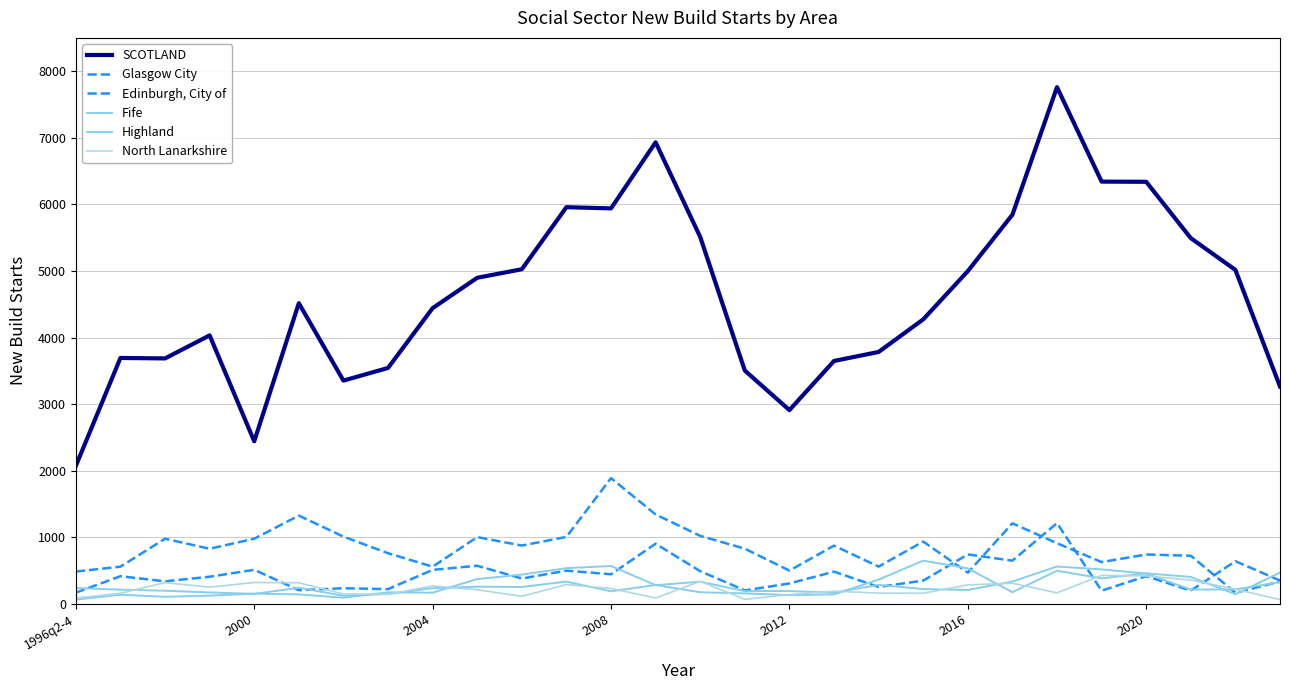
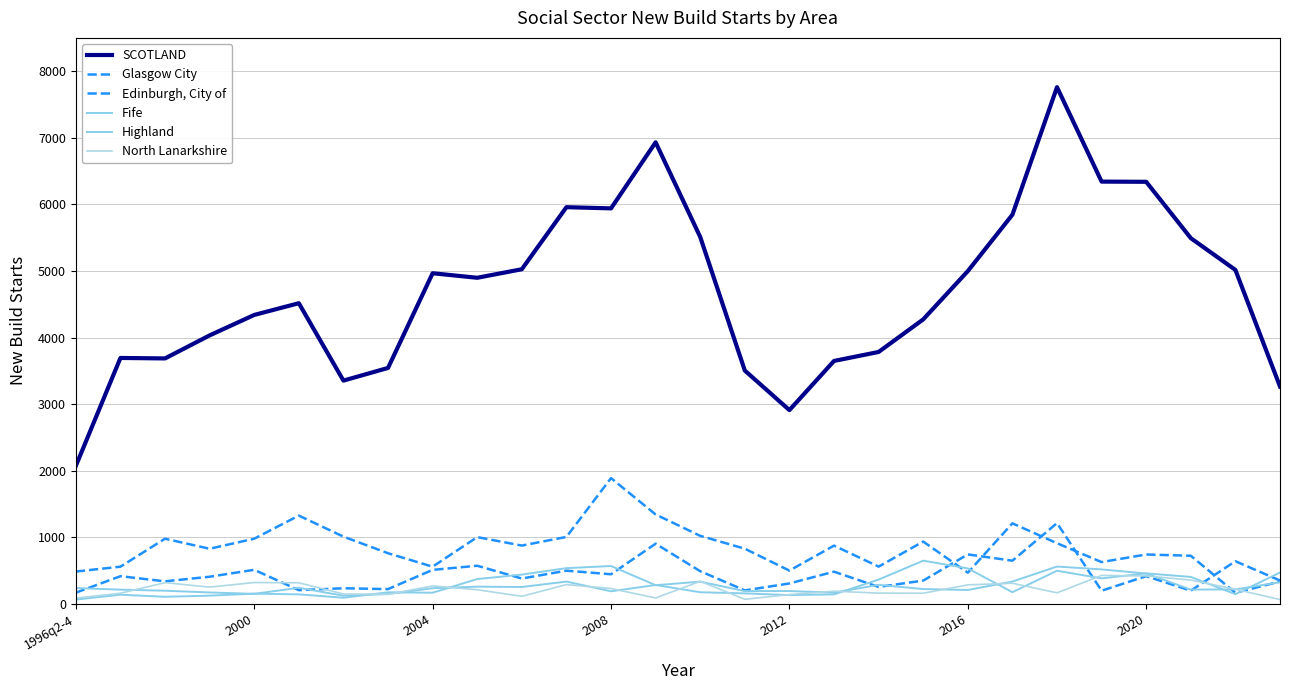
  {
    "SCOTLAND": {
      "1996q2-4": 2100,
-     "2000": 2400,
-     "2004": 4400,
+     "2000": 4300,
+     "2004": 5000,
      "2008": 5900,
      "2012": 2900,
      "2016": 5000,
      "2020": 6300
    }
  }
